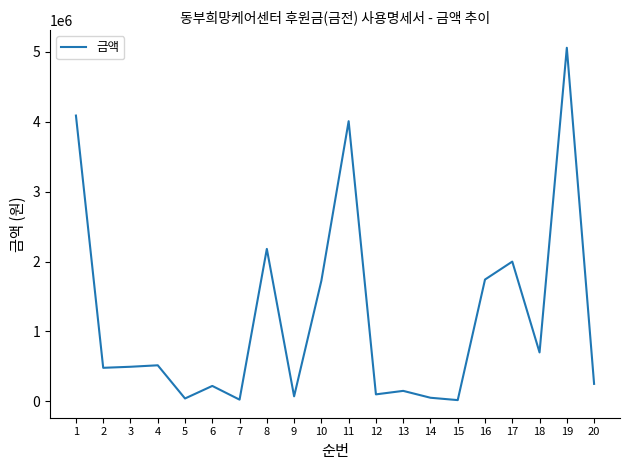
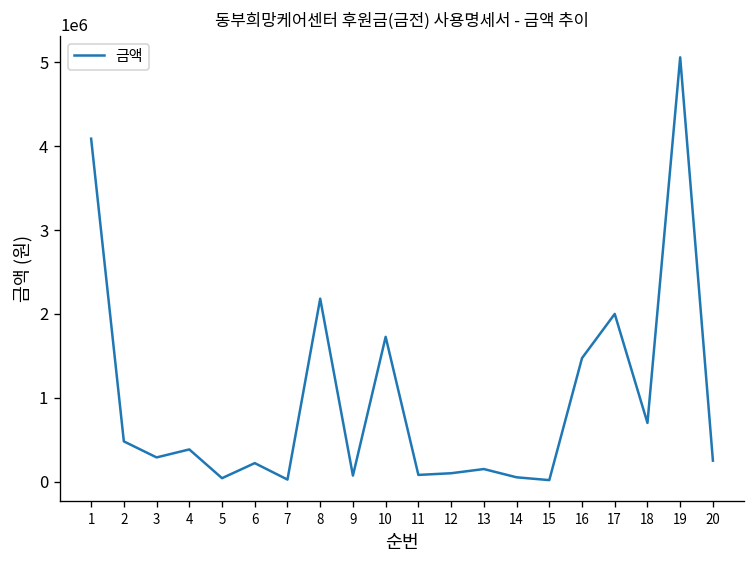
  {
    "1": 4100000,
    "2": 500000,
-   "3": 500000,
-   "4": 500000,
+   "3": 300000,
+   "4": 400000,
    "5": 0,
    "6": 200000,
    "7": 0,
    "8": 2200000,
    "9": 100000,
    "10": 1700000,
-   "11": 4000000,
+   "11": 100000,
    "12": 100000,
    "13": 200000,
    "14": 100000,
    "15": 0,
-   "16": 1700000,
+   "16": 1500000,
    "17": 2000000,
    "18": 700000,
    "19": 5100000,
    "20": 300000
  }
